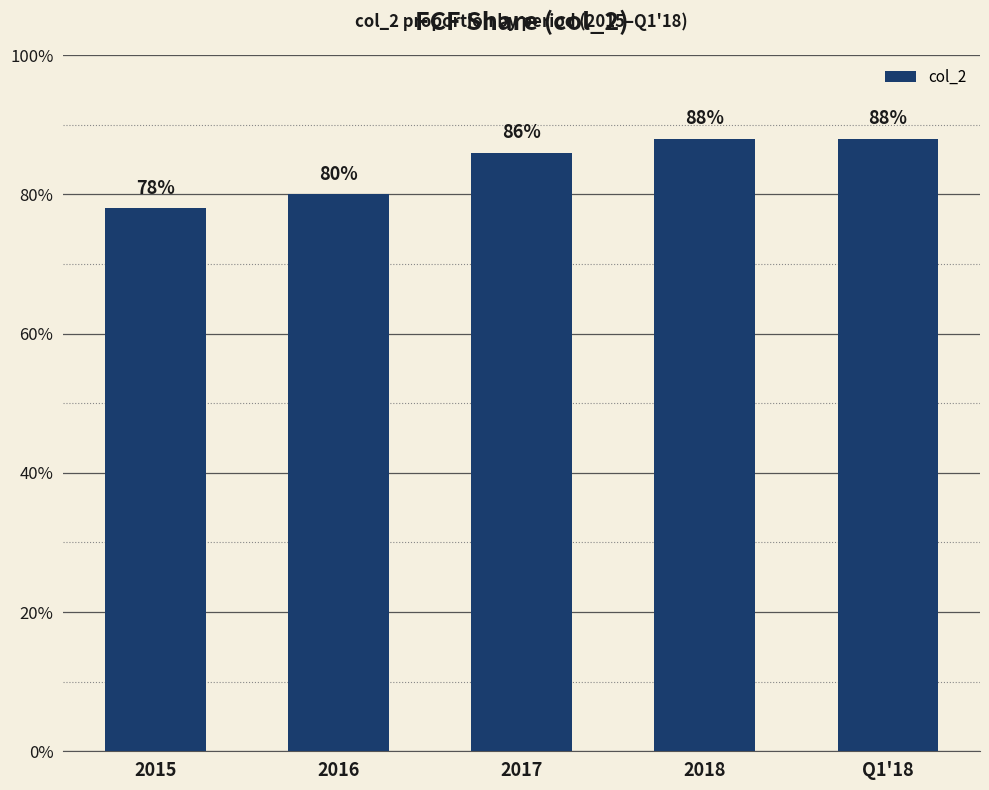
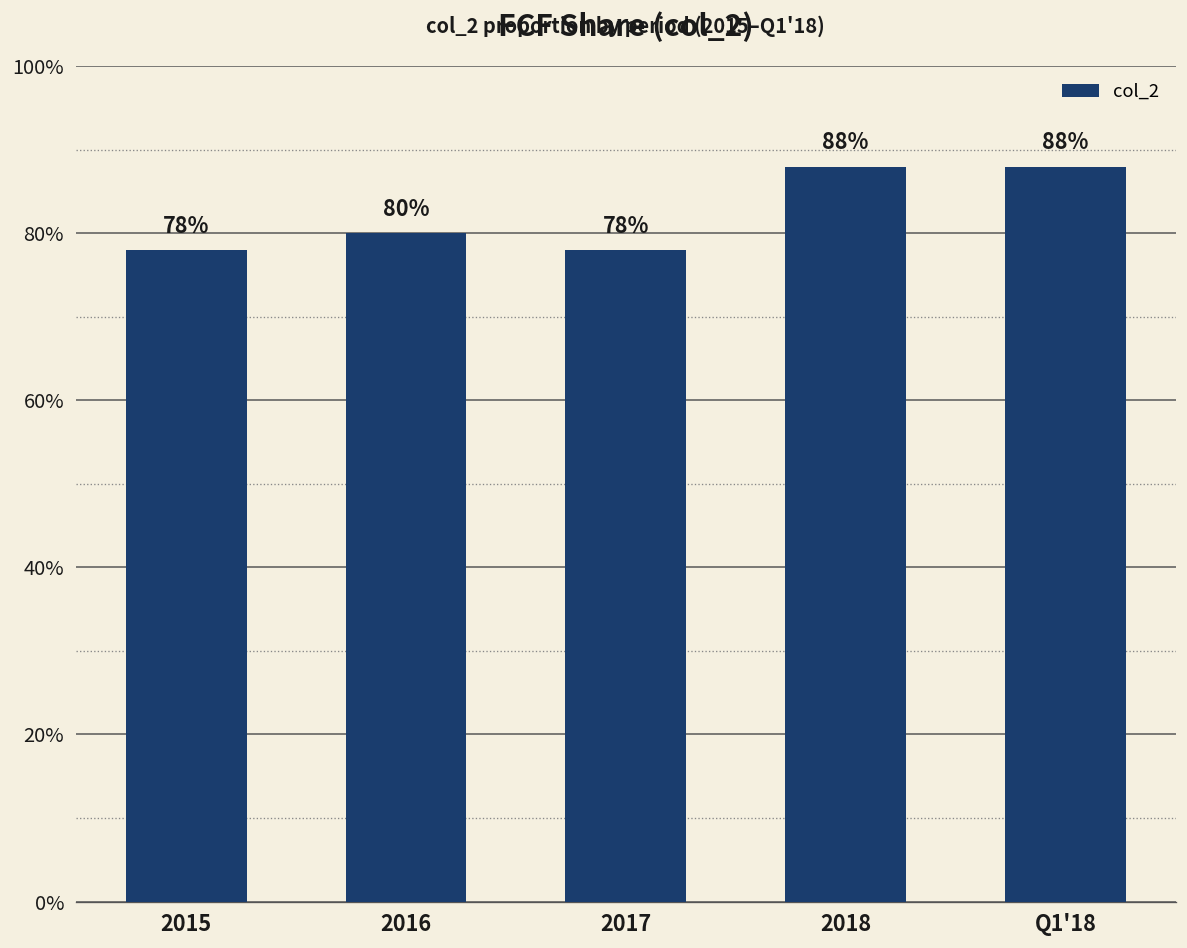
  {
    "2015": "78%",
    "2016": "80%",
-   "2017": "86%",
+   "2017": "78%",
    "2018": "88%",
    "Q1'18": "88%"
  }
